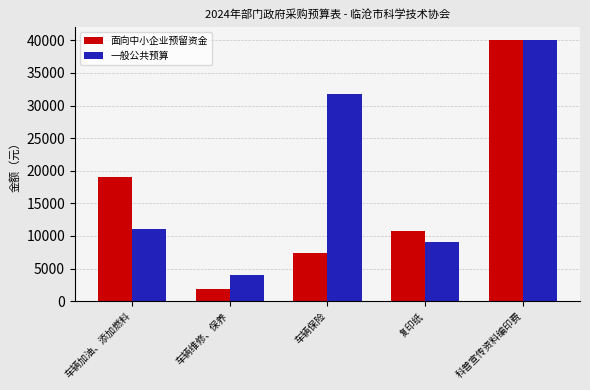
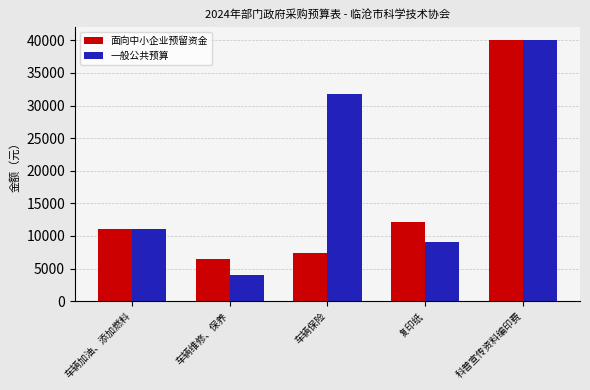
  {
    "面向中小企业预留资金": {
-     "车辆加油、添加燃料": 19000,
-     "车辆维修、保养": 2000,
+     "车辆加油、添加燃料": 11000,
+     "车辆维修、保养": 6000,
      "车辆保险": 7000,
-     "复印纸": 11000,
+     "复印纸": 12000,
      "科普宣传资料编印费": 40000
    },
    "一般公共预算": {
      "车辆加油、添加燃料": 11000,
      "车辆维修、保养": 4000,
      "车辆保险": 32000,
      "复印纸": 9000,
      "科普宣传资料编印费": 40000
    }
  }
